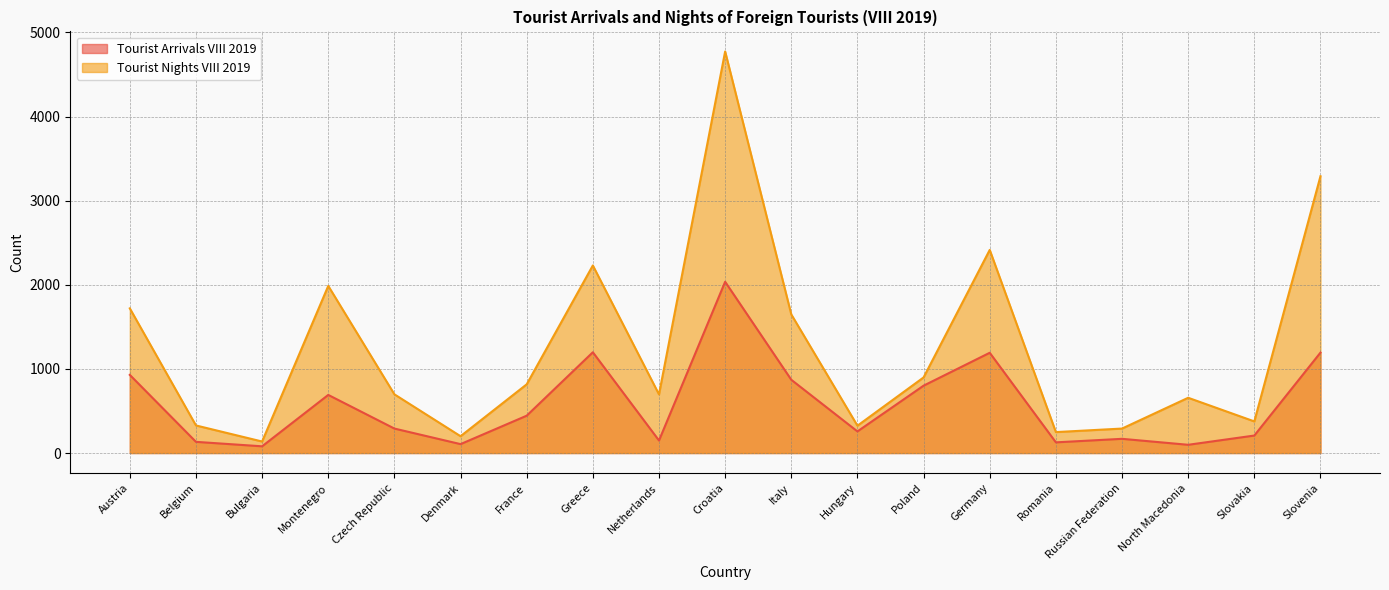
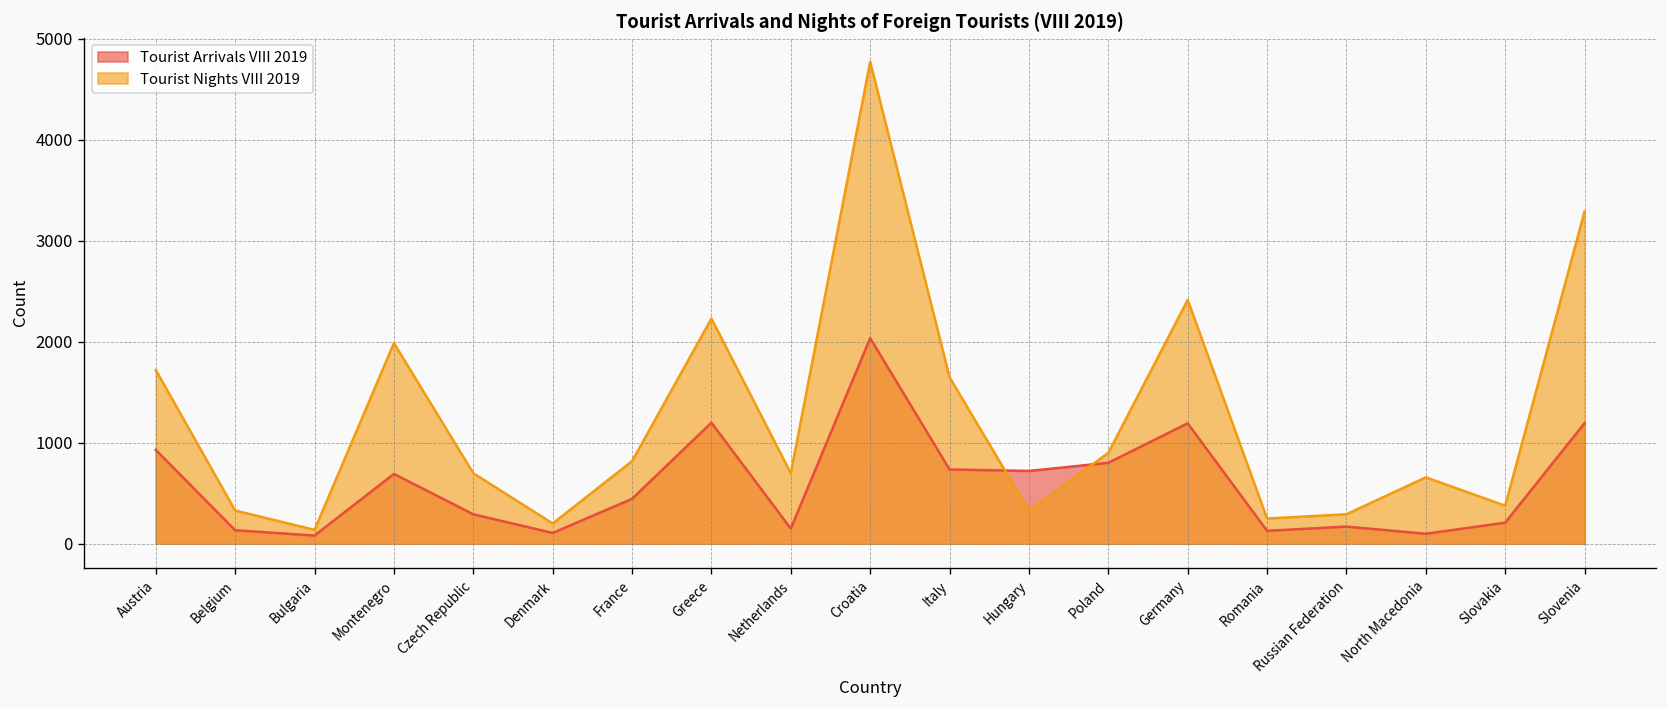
  {
    "Tourist Arrivals VIII 2019": {
      "Austria": 900,
      "Belgium": 100,
      "Bulgaria": 100,
      "Montenegro": 700,
      "Czech Republic": 300,
      "Denmark": 100,
      "France": 400,
      "Greece": 1200,
      "Netherlands": 100,
      "Croatia": 2000,
-     "Italy": 900,
-     "Hungary": 300,
+     "Italy": 700,
+     "Hungary": 700,
      "Poland": 800,
      "Germany": 1200,
      "Romania": 100,
      "Russian Federation": 200,
      "North Macedonia": 100,
      "Slovakia": 200,
      "Slovenia": 1200
    },
    "Tourist Nights VIII 2019": {
      "Austria": 1700,
      "Belgium": 300,
      "Bulgaria": 100,
      "Montenegro": 2000,
      "Czech Republic": 700,
      "Denmark": 200,
      "France": 800,
      "Greece": 2200,
      "Netherlands": 700,
      "Croatia": 4800,
      "Italy": 1600,
      "Hungary": 300,
      "Poland": 900,
      "Germany": 2400,
      "Romania": 200,
      "Russian Federation": 300,
      "North Macedonia": 700,
      "Slovakia": 400,
      "Slovenia": 3300
    }
  }
